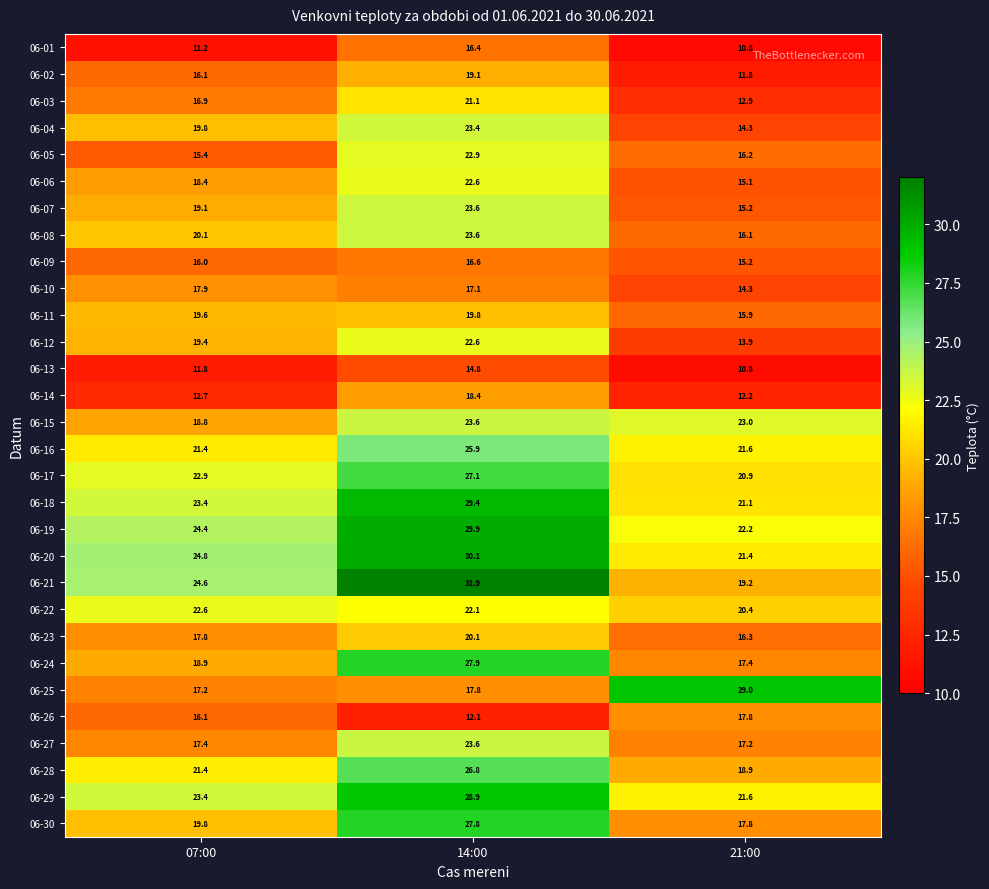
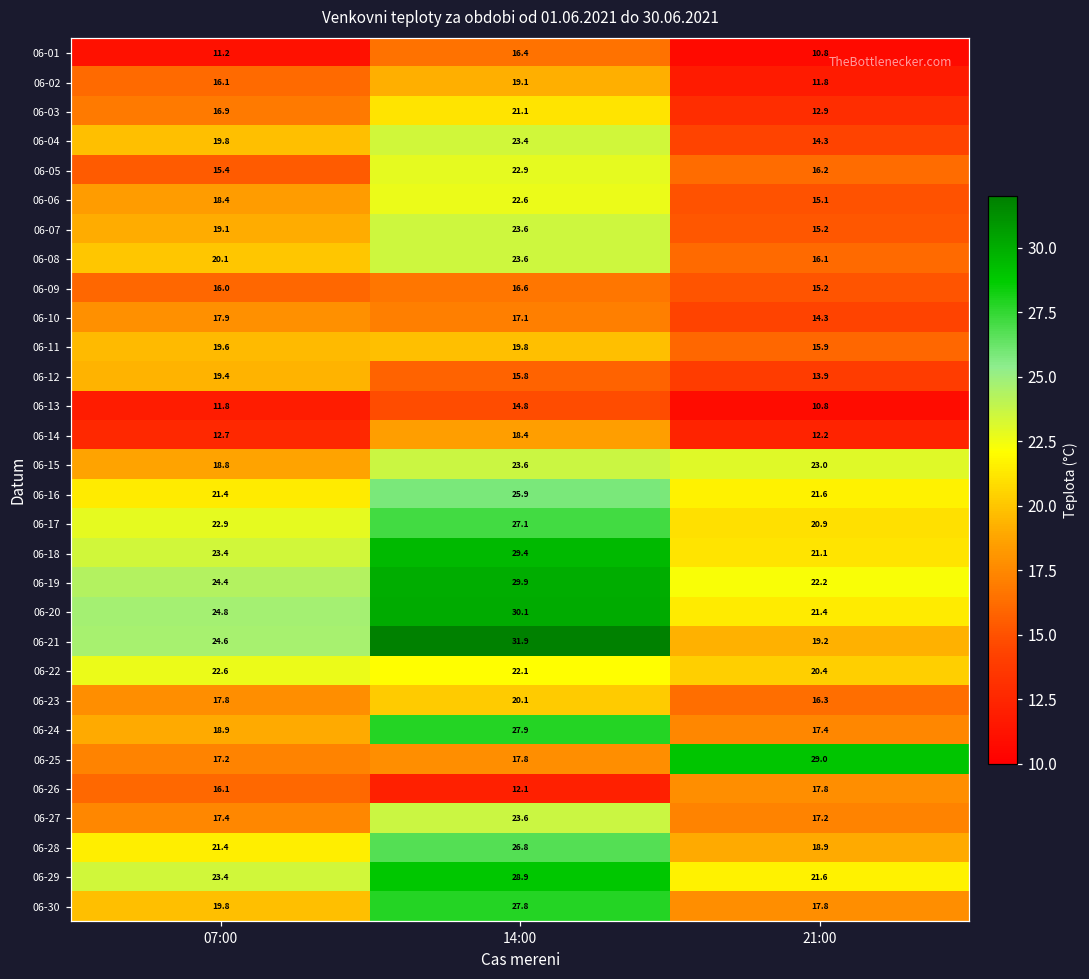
  {
    "06-01": {
      "07:00": 11.2,
      "14:00": 16.4
    },
    "06-02": {
      "07:00": 16.1,
      "14:00": 19.1,
      "21:00": 11.8
    },
    "06-03": {
      "07:00": 16.9,
      "14:00": 21.1,
      "21:00": 12.9
    },
    "06-04": {
      "07:00": 19.8,
      "14:00": 23.4,
      "21:00": 14.3
    },
    "06-05": {
      "07:00": 15.4,
      "14:00": 22.9,
      "21:00": 16.2
    },
    "06-06": {
      "07:00": 18.4,
      "14:00": 22.6,
      "21:00": 15.1
    },
    "06-07": {
      "07:00": 19.1,
      "14:00": 23.6,
      "21:00": 15.2
    },
    "06-08": {
      "07:00": 20.1,
      "14:00": 23.6,
      "21:00": 16.1
    },
    "06-09": {
      "07:00": 16.0,
      "14:00": 16.6,
      "21:00": 15.2
    },
    "06-10": {
      "07:00": 17.9,
      "14:00": 17.1,
      "21:00": 14.3
    },
    "06-11": {
      "07:00": 19.6,
      "14:00": 19.8,
      "21:00": 15.9
    },
    "06-12": {
      "07:00": 19.4,
-     "14:00": 22.6,
+     "14:00": 15.8,
      "21:00": 13.9
    },
    "06-13": {
      "07:00": 11.8,
      "14:00": 14.8,
      "21:00": 10.8
    },
    "06-14": {
      "07:00": 12.7,
      "14:00": 18.4,
      "21:00": 12.2
    },
    "06-15": {
      "07:00": 18.8,
      "14:00": 23.6,
      "21:00": 23.0
    },
    "06-16": {
      "07:00": 21.4,
      "14:00": 25.9,
      "21:00": 21.6
    },
    "06-17": {
      "07:00": 22.9,
      "14:00": 27.1,
      "21:00": 20.9
    },
    "06-18": {
      "07:00": 23.4,
      "14:00": 29.4,
      "21:00": 21.1
    },
    "06-19": {
      "07:00": 24.4,
      "14:00": 29.9,
      "21:00": 22.2
    },
    "06-20": {
      "07:00": 24.8,
      "14:00": 30.1,
      "21:00": 21.4
    },
    "06-21": {
      "07:00": 24.6,
      "14:00": 31.9,
      "21:00": 19.2
    },
    "06-22": {
      "07:00": 22.6,
      "14:00": 22.1,
      "21:00": 20.4
    },
    "06-23": {
      "07:00": 17.8,
      "14:00": 20.1,
      "21:00": 16.3
    },
    "06-24": {
      "07:00": 18.9,
      "14:00": 27.9,
      "21:00": 17.4
    },
    "06-25": {
      "07:00": 17.2,
      "14:00": 17.8,
      "21:00": 29.0
    },
    "06-26": {
      "07:00": 16.1,
      "14:00": 12.1,
      "21:00": 17.8
    },
    "06-27": {
      "07:00": 17.4,
      "14:00": 23.6,
      "21:00": 17.2
    },
    "06-28": {
      "07:00": 21.4,
      "14:00": 26.8,
      "21:00": 18.9
    },
    "06-29": {
      "07:00": 23.4,
      "14:00": 28.9,
      "21:00": 21.6
    },
    "06-30": {
      "07:00": 19.8,
      "14:00": 27.8,
      "21:00": 17.8
    }
  }
